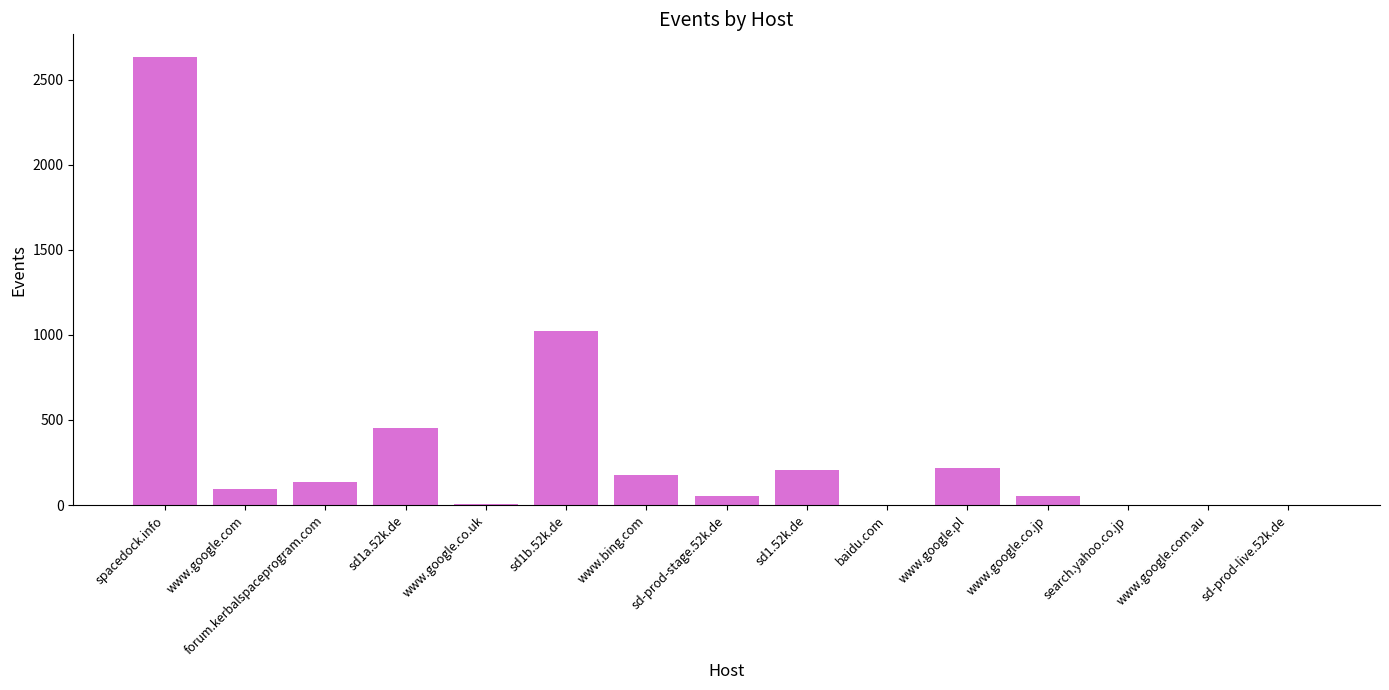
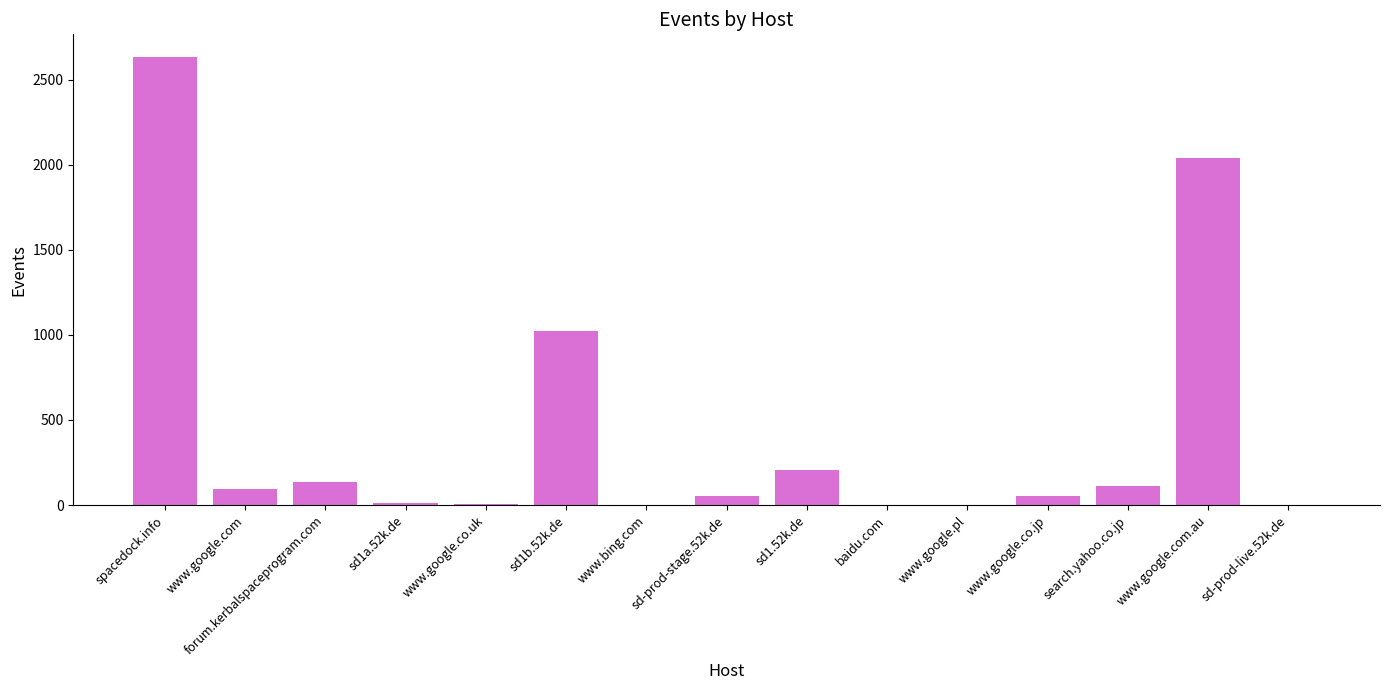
  {
    "spacedock.info": 2630,
    "www.google.com": 100,
    "forum.kerbalspaceprogram.com": 140,
-   "sd1a.52k.de": 450,
+   "sd1a.52k.de": 10,
    "sd1b.52k.de": 1020,
-   "www.bing.com": 180,
+   "www.bing.com": 0,
    "sd-prod-stage.52k.de": 50,
    "sd1.52k.de": 200,
-   "www.google.pl": 220,
+   "www.google.pl": 0,
    "www.google.co.jp": 50,
-   "search.yahoo.co.jp": 0,
-   "www.google.com.au": 0
+   "search.yahoo.co.jp": 110,
+   "www.google.com.au": 2040
  }
